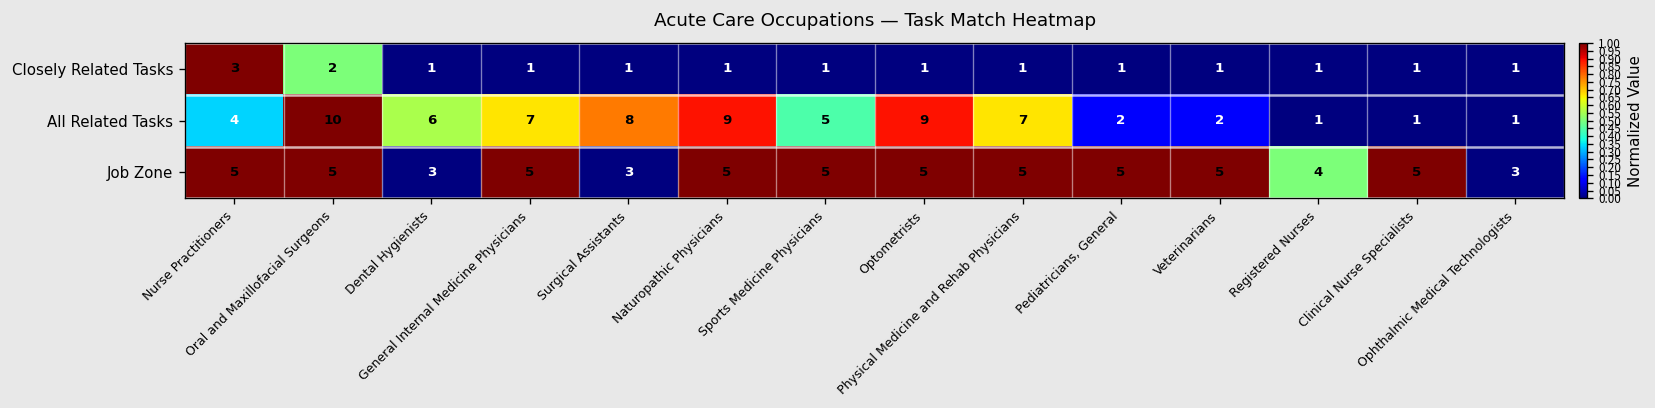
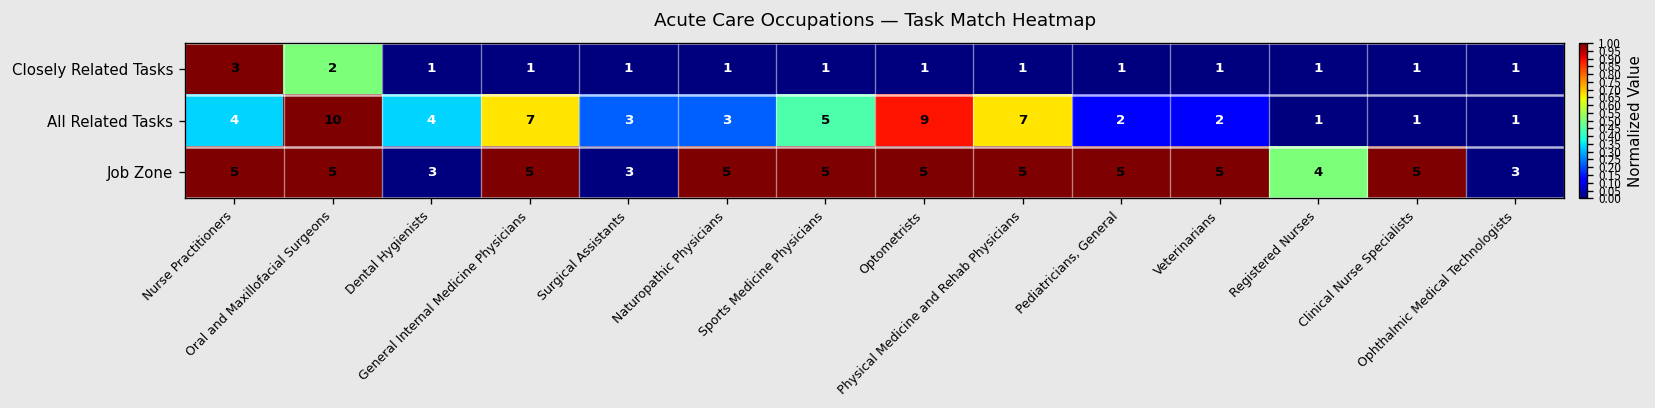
  {
    "Closely Related Tasks": {
      "Nurse Practitioners": 3,
      "Oral and Maxillofacial Surgeons": 2,
      "Dental Hygienists": 1,
      "General Internal Medicine Physicians": 1,
      "Surgical Assistants": 1,
      "Naturopathic Physicians": 1,
      "Sports Medicine Physicians": 1,
      "Optometrists": 1,
      "Physical Medicine and Rehab Physicians": 1,
      "Pediatricians, General": 1,
      "Veterinarians": 1,
      "Registered Nurses": 1,
      "Clinical Nurse Specialists": 1,
      "Ophthalmic Medical Technologists": 1
    },
    "All Related Tasks": {
      "Nurse Practitioners": 4,
      "Oral and Maxillofacial Surgeons": 10,
-     "Dental Hygienists": 6,
+     "Dental Hygienists": 4,
      "General Internal Medicine Physicians": 7,
-     "Surgical Assistants": 8,
-     "Naturopathic Physicians": 9,
+     "Surgical Assistants": 3,
+     "Naturopathic Physicians": 3,
      "Sports Medicine Physicians": 5,
      "Optometrists": 9,
      "Physical Medicine and Rehab Physicians": 7,
      "Pediatricians, General": 2,
      "Veterinarians": 2,
      "Registered Nurses": 1,
      "Clinical Nurse Specialists": 1,
      "Ophthalmic Medical Technologists": 1
    },
    "Job Zone": {
      "Nurse Practitioners": 5,
      "Oral and Maxillofacial Surgeons": 5,
      "Dental Hygienists": 3,
      "General Internal Medicine Physicians": 5,
      "Surgical Assistants": 3,
      "Naturopathic Physicians": 5,
      "Sports Medicine Physicians": 5,
      "Optometrists": 5,
      "Physical Medicine and Rehab Physicians": 5,
      "Pediatricians, General": 5,
      "Veterinarians": 5,
      "Registered Nurses": 4,
      "Clinical Nurse Specialists": 5,
      "Ophthalmic Medical Technologists": 3
    }
  }
